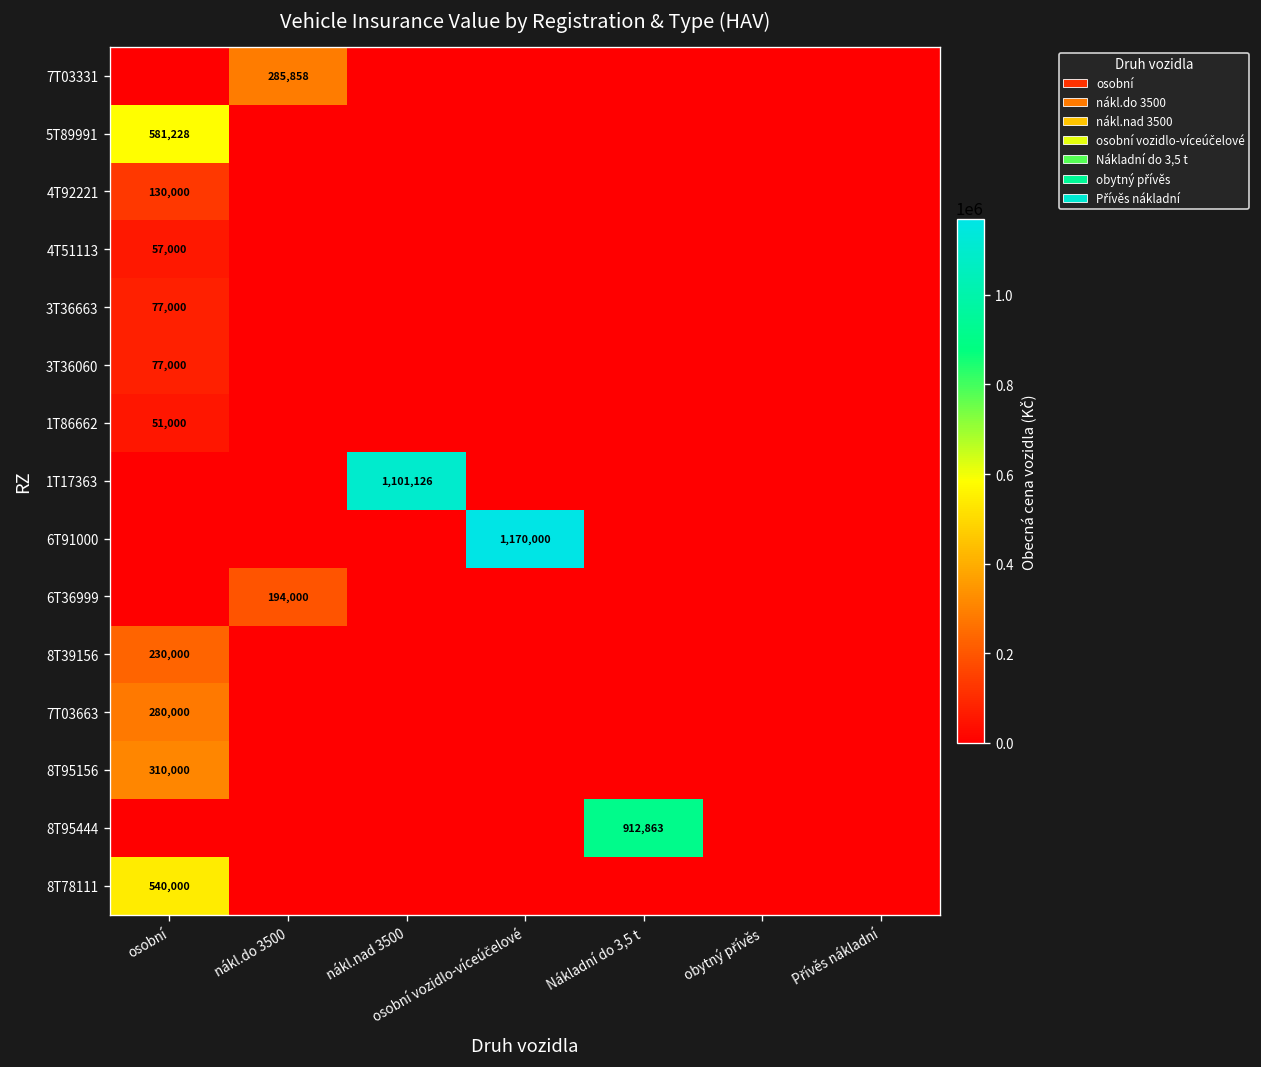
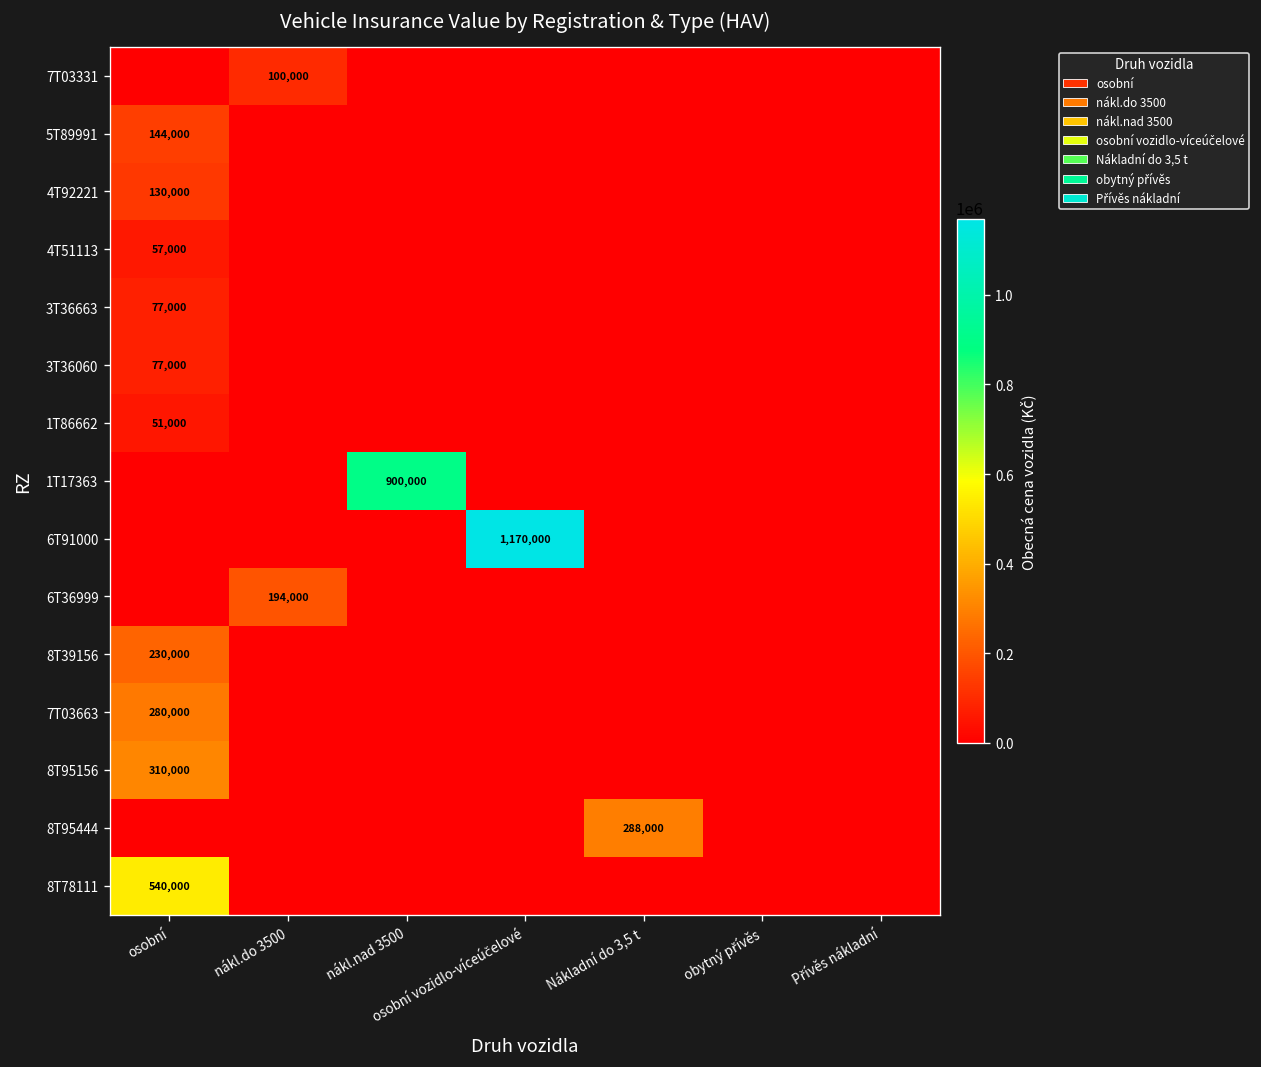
  {
    "7T03331": {
-     "nákl.do 3500": "285,858"
+     "nákl.do 3500": "100,000"
    },
    "5T89991": {
-     "osobní": "581,228"
+     "osobní": "144,000"
    },
    "4T92221": {
      "osobní": "130,000"
    },
    "4T51113": {
      "osobní": "57,000"
    },
    "3T36663": {
      "osobní": "77,000"
    },
    "3T36060": {
      "osobní": "77,000"
    },
    "1T86662": {
      "osobní": "51,000"
    },
    "1T17363": {
-     "nákl.nad 3500": "1,101,126"
+     "nákl.nad 3500": "900,000"
    },
    "6T91000": {
      "osobní vozidlo-víceúčelové": "1,170,000"
    },
    "6T36999": {
      "nákl.do 3500": "194,000"
    },
    "8T39156": {
      "osobní": "230,000"
    },
    "7T03663": {
      "osobní": "280,000"
    },
    "8T95156": {
      "osobní": "310,000"
    },
    "8T95444": {
-     "Nákladní do 3,5 t": "912,863"
+     "Nákladní do 3,5 t": "288,000"
    },
    "8T78111": {
      "osobní": "540,000"
    }
  }
